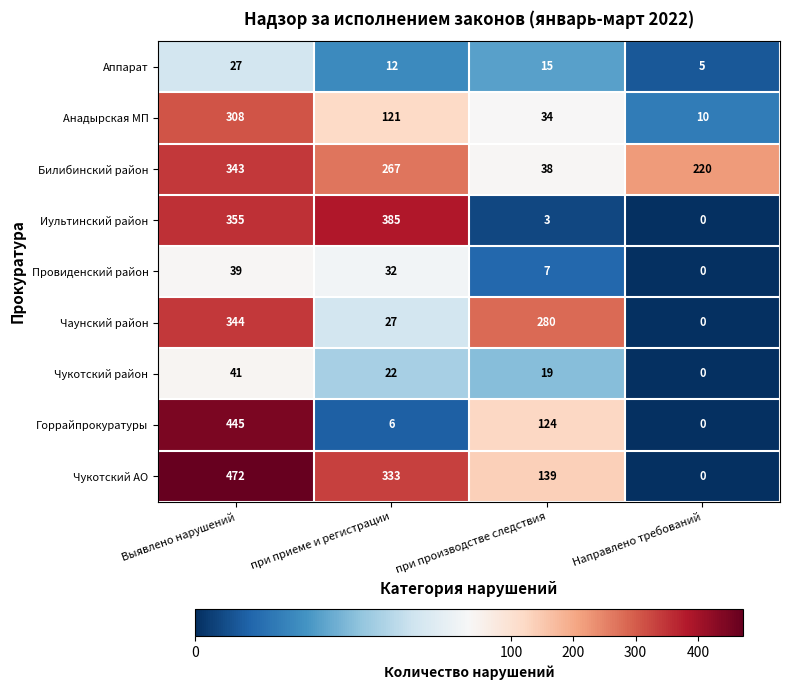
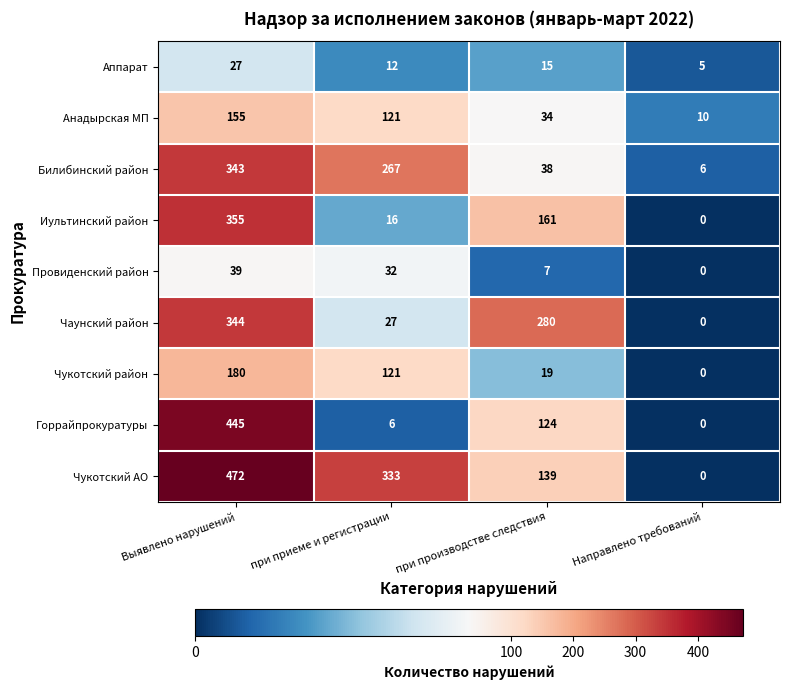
  {
    "Аппарат": {
      "Выявлено нарушений": 27,
      "при приеме и регистрации": 12,
      "при производстве следствия": 15,
      "Направлено требований": 5
    },
    "Анадырская МП": {
-     "Выявлено нарушений": 308,
+     "Выявлено нарушений": 155,
      "при приеме и регистрации": 121,
      "при производстве следствия": 34,
      "Направлено требований": 10
    },
    "Билибинский район": {
      "Выявлено нарушений": 343,
      "при приеме и регистрации": 267,
      "при производстве следствия": 38,
-     "Направлено требований": 220
+     "Направлено требований": 6
    },
    "Иультинский район": {
      "Выявлено нарушений": 355,
-     "при приеме и регистрации": 385,
-     "при производстве следствия": 3,
+     "при приеме и регистрации": 16,
+     "при производстве следствия": 161,
      "Направлено требований": 0
    },
    "Провиденский район": {
      "Выявлено нарушений": 39,
      "при приеме и регистрации": 32,
      "при производстве следствия": 7,
      "Направлено требований": 0
    },
    "Чаунский район": {
      "Выявлено нарушений": 344,
      "при приеме и регистрации": 27,
      "при производстве следствия": 280,
      "Направлено требований": 0
    },
    "Чукотский район": {
-     "Выявлено нарушений": 41,
-     "при приеме и регистрации": 22,
+     "Выявлено нарушений": 180,
+     "при приеме и регистрации": 121,
      "при производстве следствия": 19,
      "Направлено требований": 0
    },
    "Горрайпрокуратуры": {
      "Выявлено нарушений": 445,
      "при приеме и регистрации": 6,
      "при производстве следствия": 124,
      "Направлено требований": 0
    },
    "Чукотский АО": {
      "Выявлено нарушений": 472,
      "при приеме и регистрации": 333,
      "при производстве следствия": 139,
      "Направлено требований": 0
    }
  }
